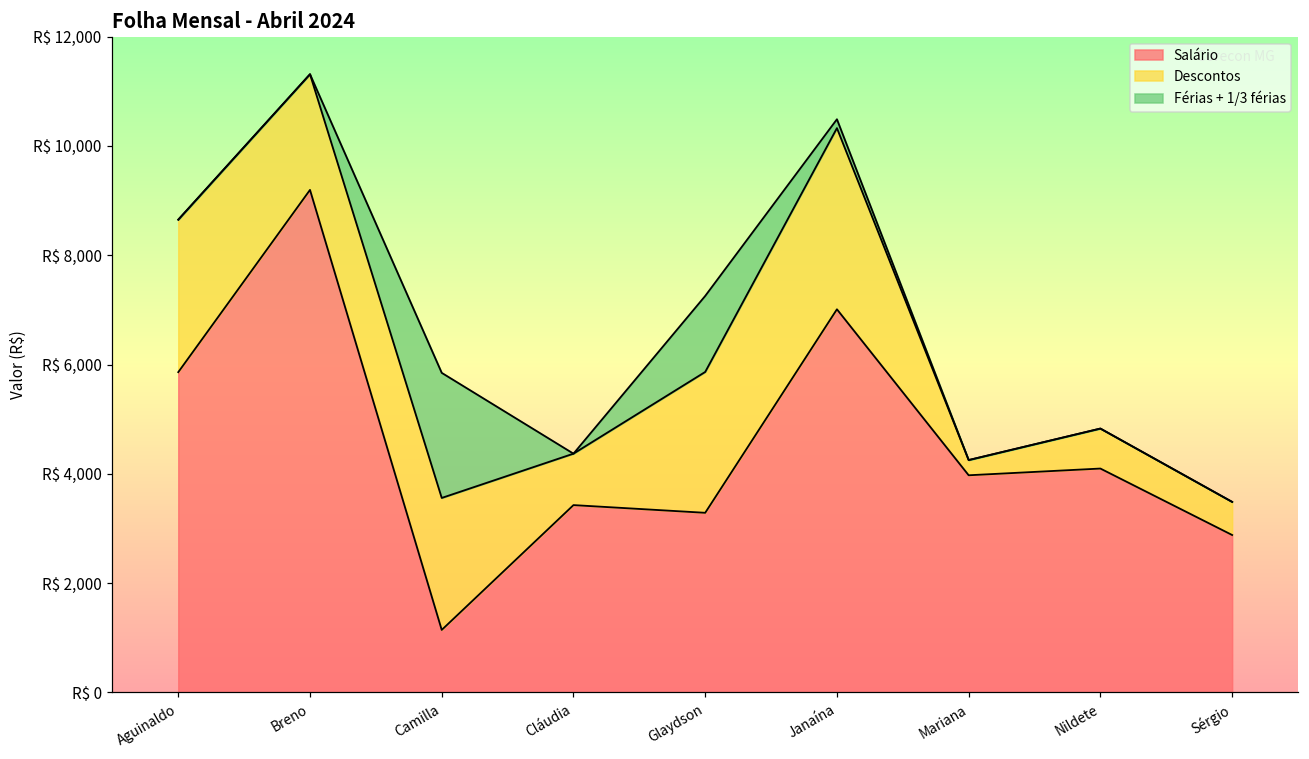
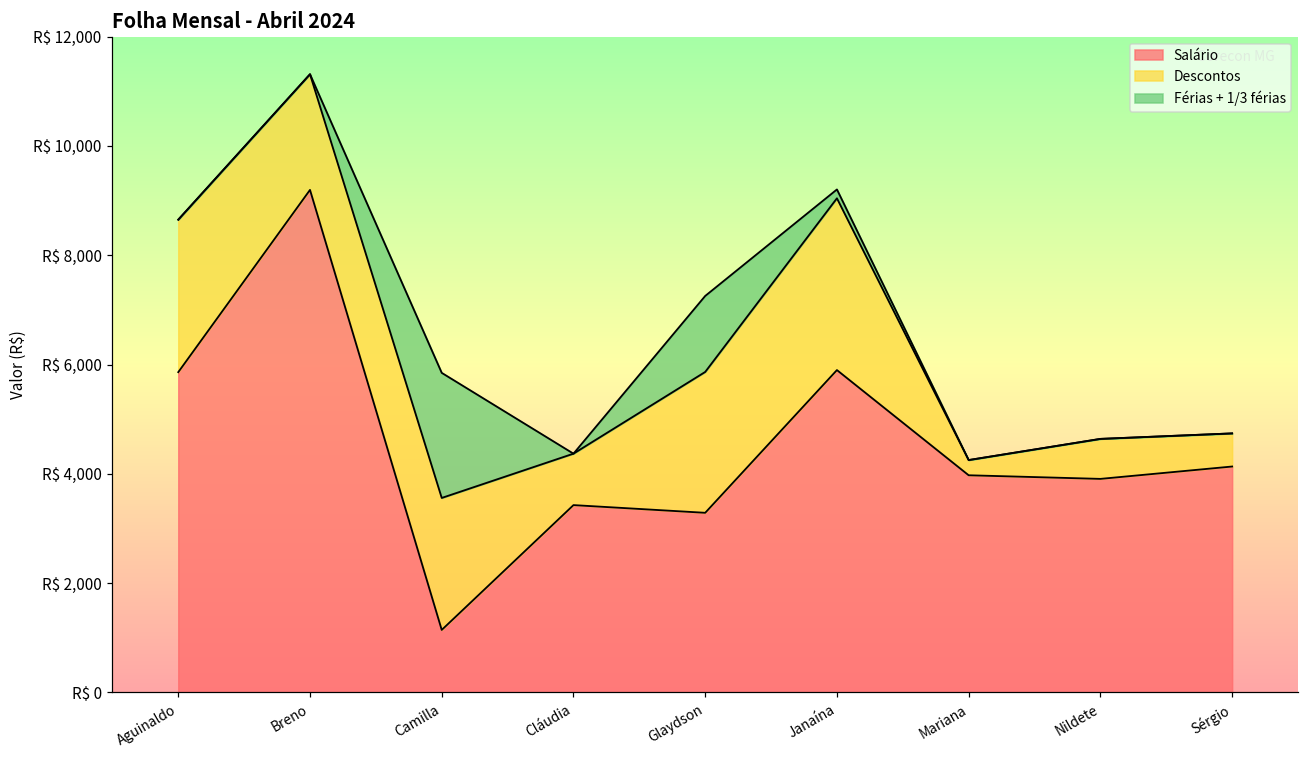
  {
    "Salário": {
      "Aguinaldo": "R$ 5,900",
      "Breno": "R$ 9,200",
      "Camilla": "R$ 1,100",
      "Cláudia": "R$ 3,400",
      "Glaydson": "R$ 3,300",
-     "Janaína": "R$ 7,000",
+     "Janaína": "R$ 5,900",
      "Mariana": "R$ 4,000",
-     "Nildete": "R$ 4,100",
-     "Sérgio": "R$ 2,900"
+     "Nildete": "R$ 3,900",
+     "Sérgio": "R$ 4,100"
    },
    "Descontos": {
      "Camilla": "R$ 2,400",
      "Glaydson": "R$ 2,600",
-     "Janaína": "R$ 3,300"
+     "Janaína": "R$ 3,100"
    },
    "Férias + 1/3 férias": {
      "Camilla": "R$ 2,300",
      "Glaydson": "R$ 1,400",
      "Janaína": "R$ 200"
    }
  }
